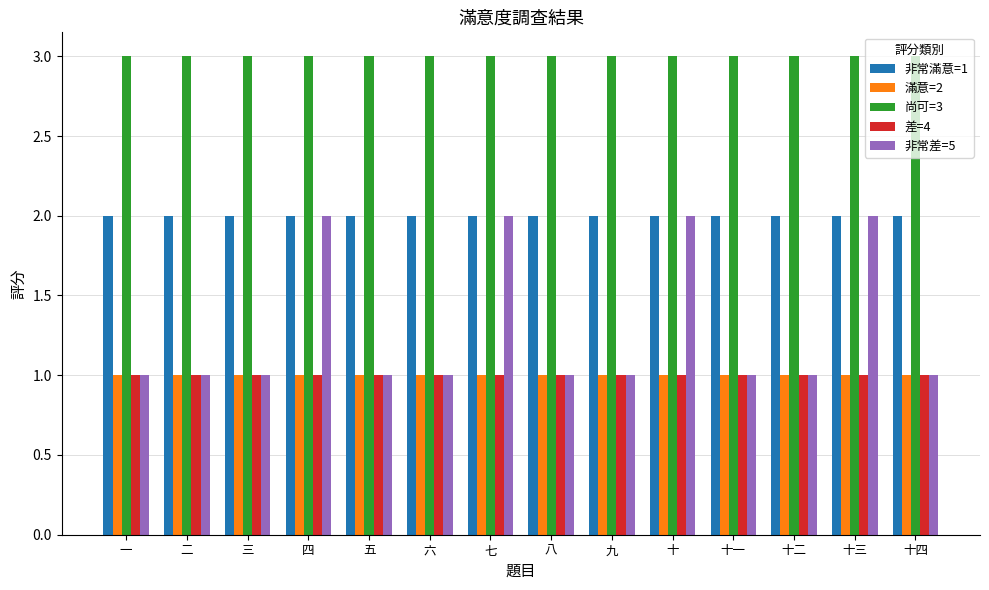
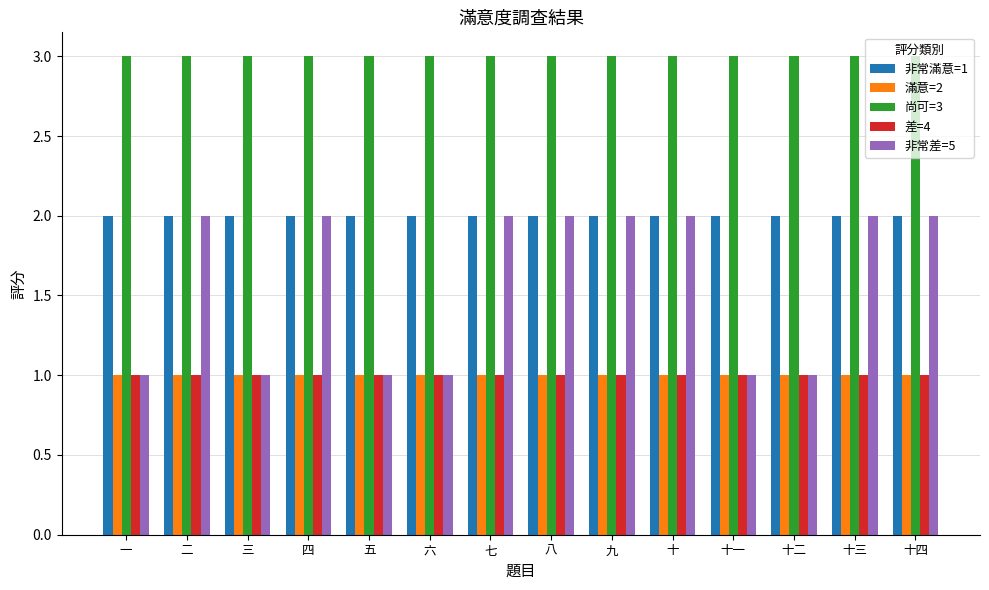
  {
    "非常滿意=1": {
      "一": 2,
      "二": 2,
      "三": 2,
      "四": 2,
      "五": 2,
      "六": 2,
      "七": 2,
      "八": 2,
      "九": 2,
      "十": 2,
      "十一": 2,
      "十二": 2,
      "十三": 2,
      "十四": 2
    },
    "滿意=2": {
      "一": 1,
      "二": 1,
      "三": 1,
      "四": 1,
      "五": 1,
      "六": 1,
      "七": 1,
      "八": 1,
      "九": 1,
      "十": 1,
      "十一": 1,
      "十二": 1,
      "十三": 1,
      "十四": 1
    },
    "尚可=3": {
      "一": 3,
      "二": 3,
      "三": 3,
      "四": 3,
      "五": 3,
      "六": 3,
      "七": 3,
      "八": 3,
      "九": 3,
      "十": 3,
      "十一": 3,
      "十二": 3,
      "十三": 3
    },
    "差=4": {
      "一": 1,
      "二": 1,
      "三": 1,
      "四": 1,
      "五": 1,
      "六": 1,
      "七": 1,
      "八": 1,
      "九": 1,
      "十": 1,
      "十一": 1,
      "十二": 1,
      "十三": 1,
      "十四": 1
    },
    "非常差=5": {
      "一": 1,
-     "二": 1,
+     "二": 2,
      "三": 1,
      "四": 2,
      "五": 1,
      "六": 1,
      "七": 2,
-     "八": 1,
-     "九": 1,
+     "八": 2,
+     "九": 2,
      "十": 2,
      "十一": 1,
      "十二": 1,
      "十三": 2,
-     "十四": 1
+     "十四": 2
    }
  }
